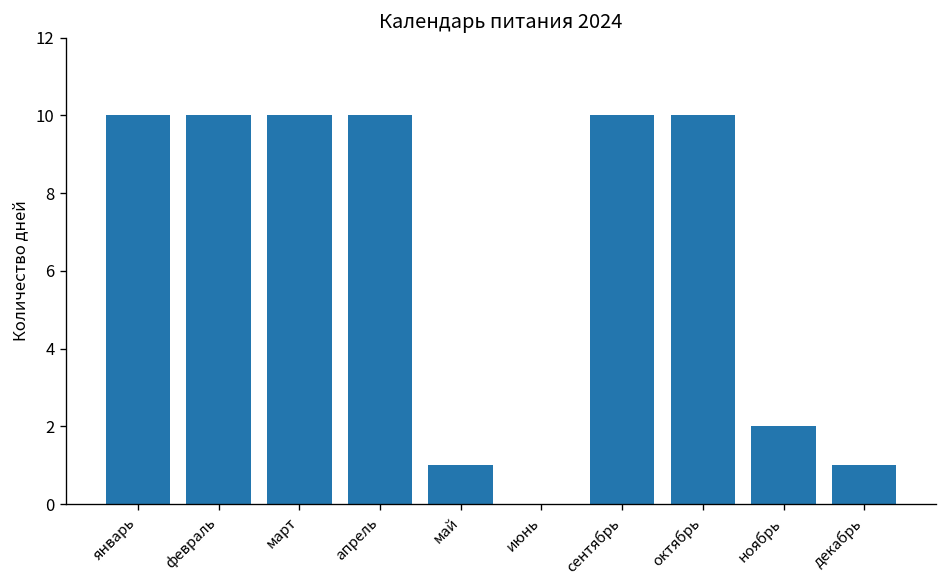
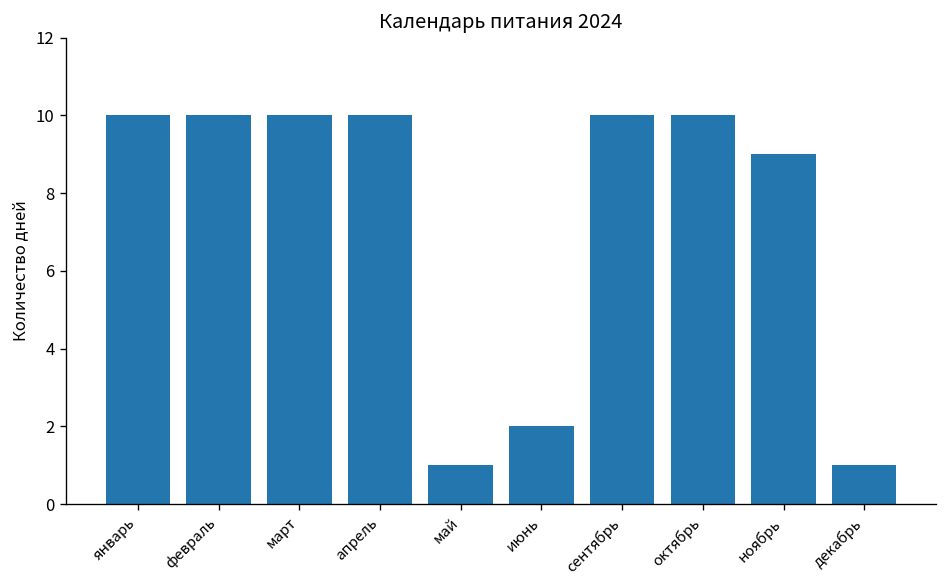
  {
    "январь": 10,
    "февраль": 10,
    "март": 10,
    "апрель": 10,
    "май": 1,
-   "июнь": 0,
+   "июнь": 2,
    "сентябрь": 10,
    "октябрь": 10,
-   "ноябрь": 2,
+   "ноябрь": 9,
    "декабрь": 1
  }
